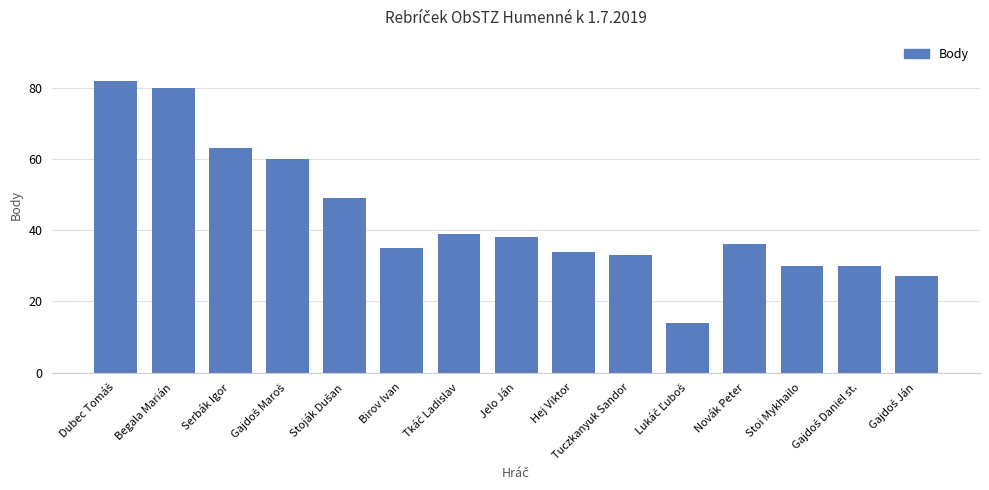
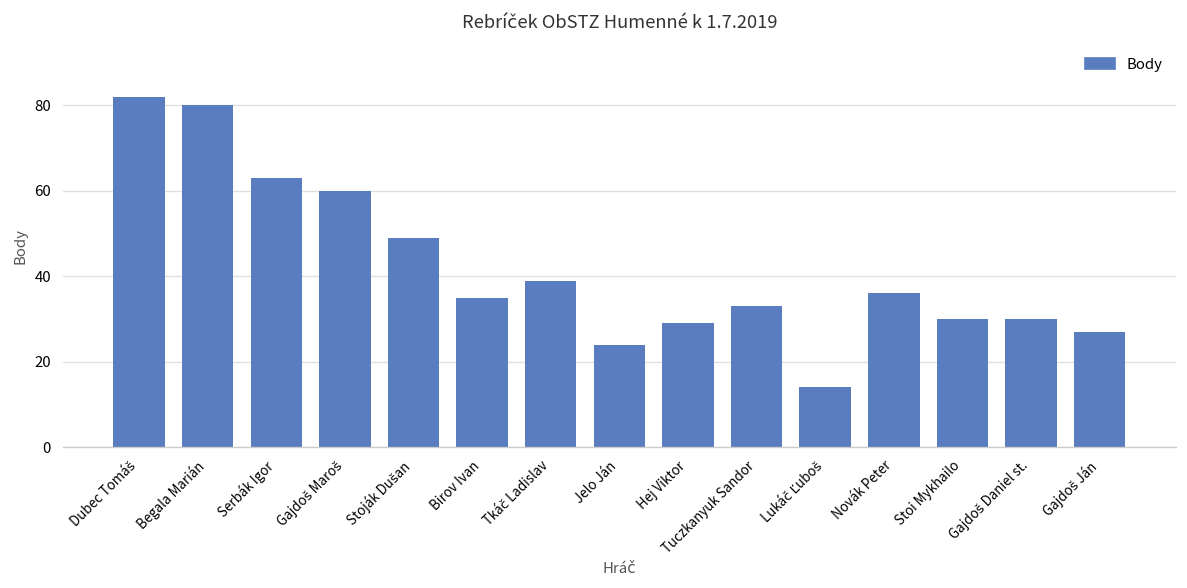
  {
    "Dubec Tomáš": 82,
    "Begala Marián": 80,
    "Serbák Igor": 63,
    "Gajdoš Maroš": 60,
    "Stoják Dušan": 49,
    "Birov Ivan": 35,
    "Tkáč Ladislav": 39,
-   "Jelo Ján": 38,
-   "Hej Viktor": 34,
+   "Jelo Ján": 24,
+   "Hej Viktor": 29,
    "Tuczkanyuk Sandor": 33,
    "Lukáč Ľuboš": 14,
    "Novák Peter": 36,
    "Stoi Mykhailo": 30,
    "Gajdoš Daniel st.": 30,
    "Gajdoš Ján": 27
  }
